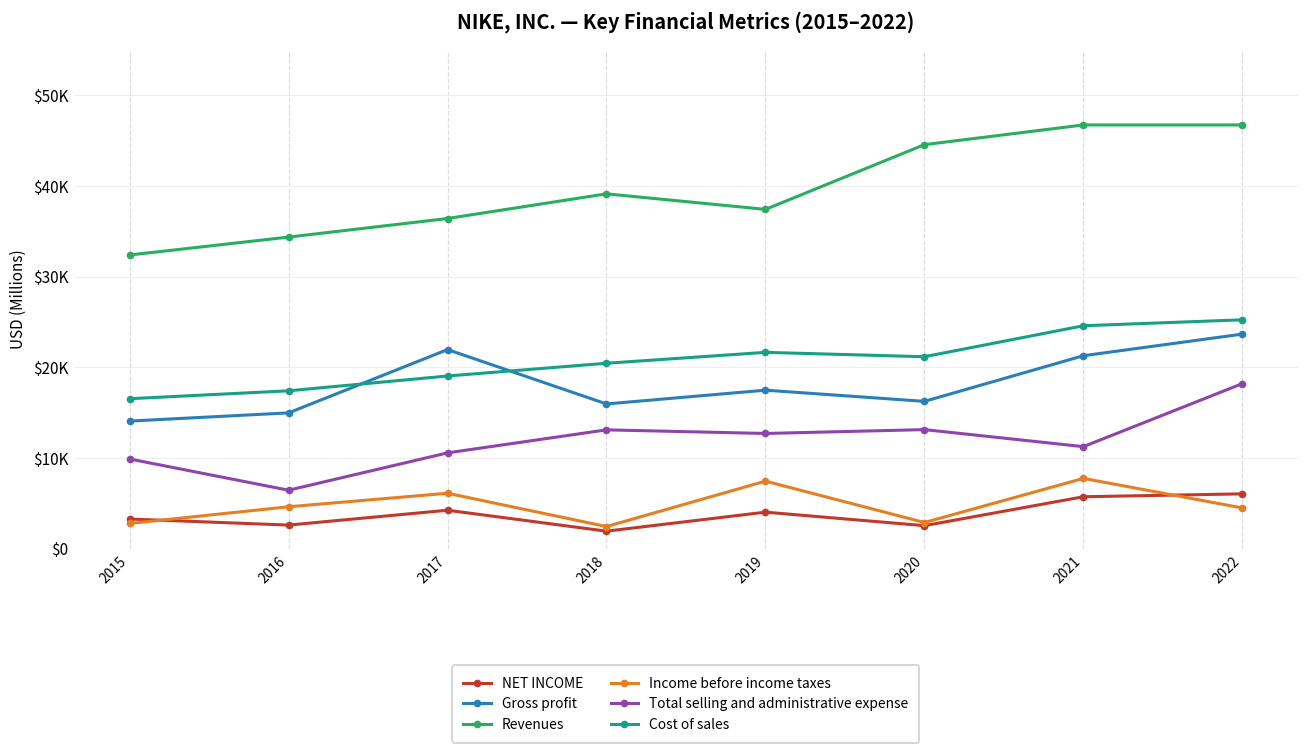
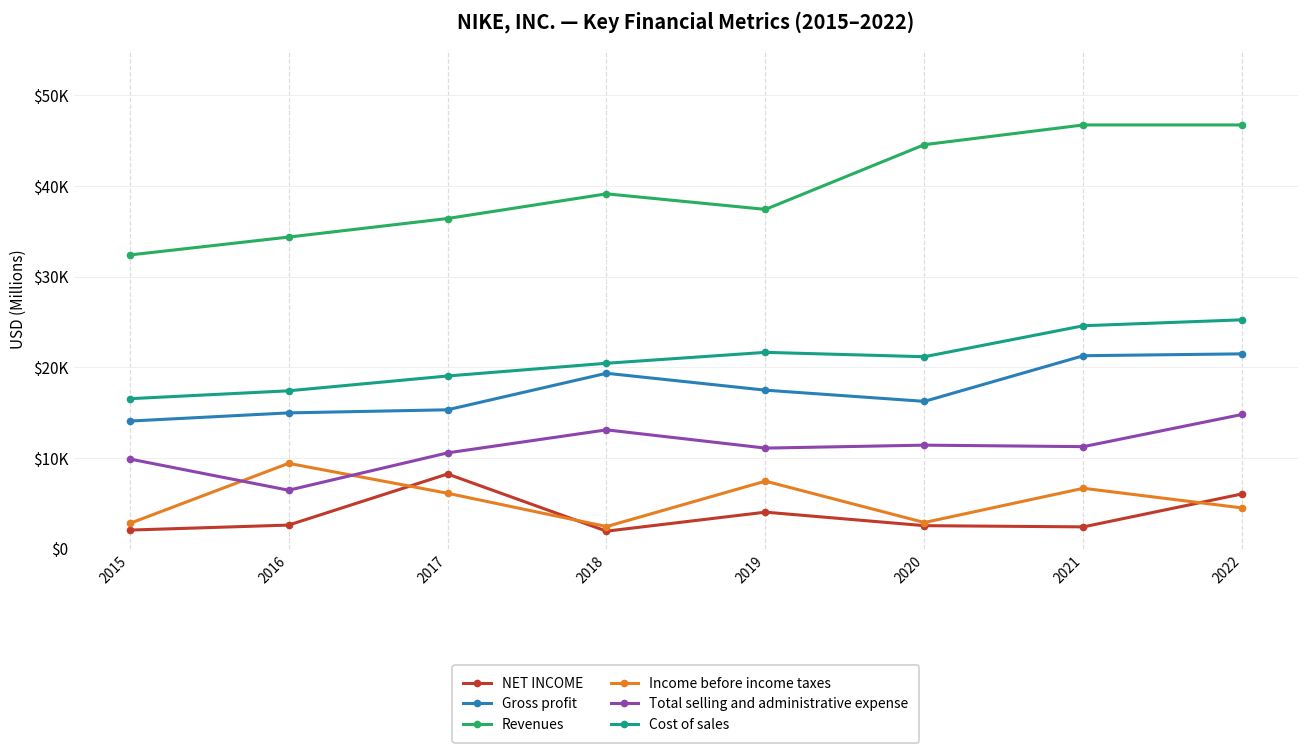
  {
    "NET INCOME": {
-     "2015": "$3000",
+     "2015": "$2000",
      "2016": "$3000",
-     "2017": "$4000",
+     "2017": "$8000",
      "2018": "$2000",
      "2019": "$4000",
      "2020": "$3000",
-     "2021": "$6000",
+     "2021": "$2000",
      "2022": "$6000"
    },
    "Gross profit": {
      "2015": "$14000",
      "2016": "$15000",
-     "2017": "$22000",
-     "2018": "$16000",
+     "2017": "$15000",
+     "2018": "$19000",
      "2019": "$17000",
      "2020": "$16000",
      "2021": "$21000",
-     "2022": "$24000"
+     "2022": "$21000"
    },
    "Income before income taxes": {
      "2015": "$3000",
-     "2016": "$5000",
+     "2016": "$9000",
      "2017": "$6000",
      "2018": "$2000",
      "2019": "$7000",
      "2020": "$3000",
-     "2021": "$8000",
+     "2021": "$7000",
      "2022": "$4000"
    },
    "Total selling and administrative expense": {
      "2015": "$10000",
      "2016": "$6000",
      "2017": "$11000",
      "2018": "$13000",
-     "2019": "$13000",
-     "2020": "$13000",
+     "2019": "$11000",
+     "2020": "$11000",
      "2021": "$11000",
-     "2022": "$18000"
+     "2022": "$15000"
    }
  }
